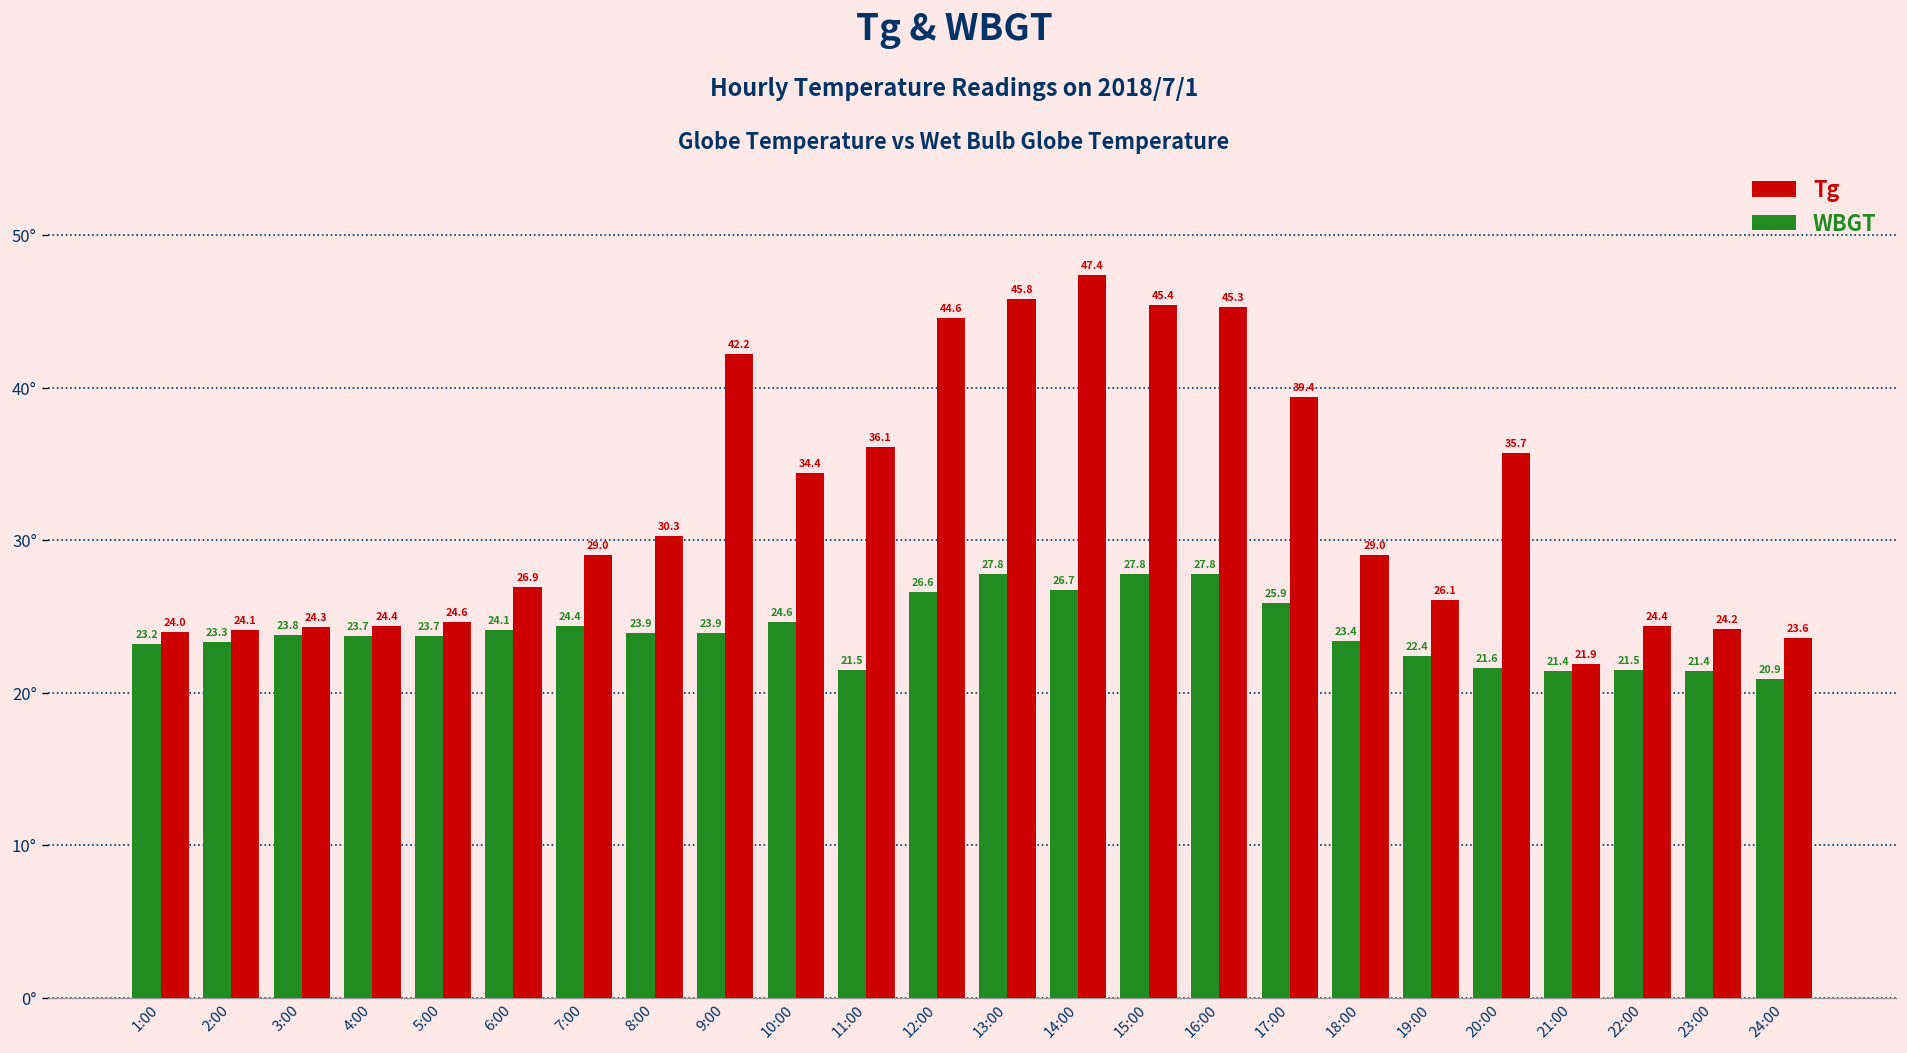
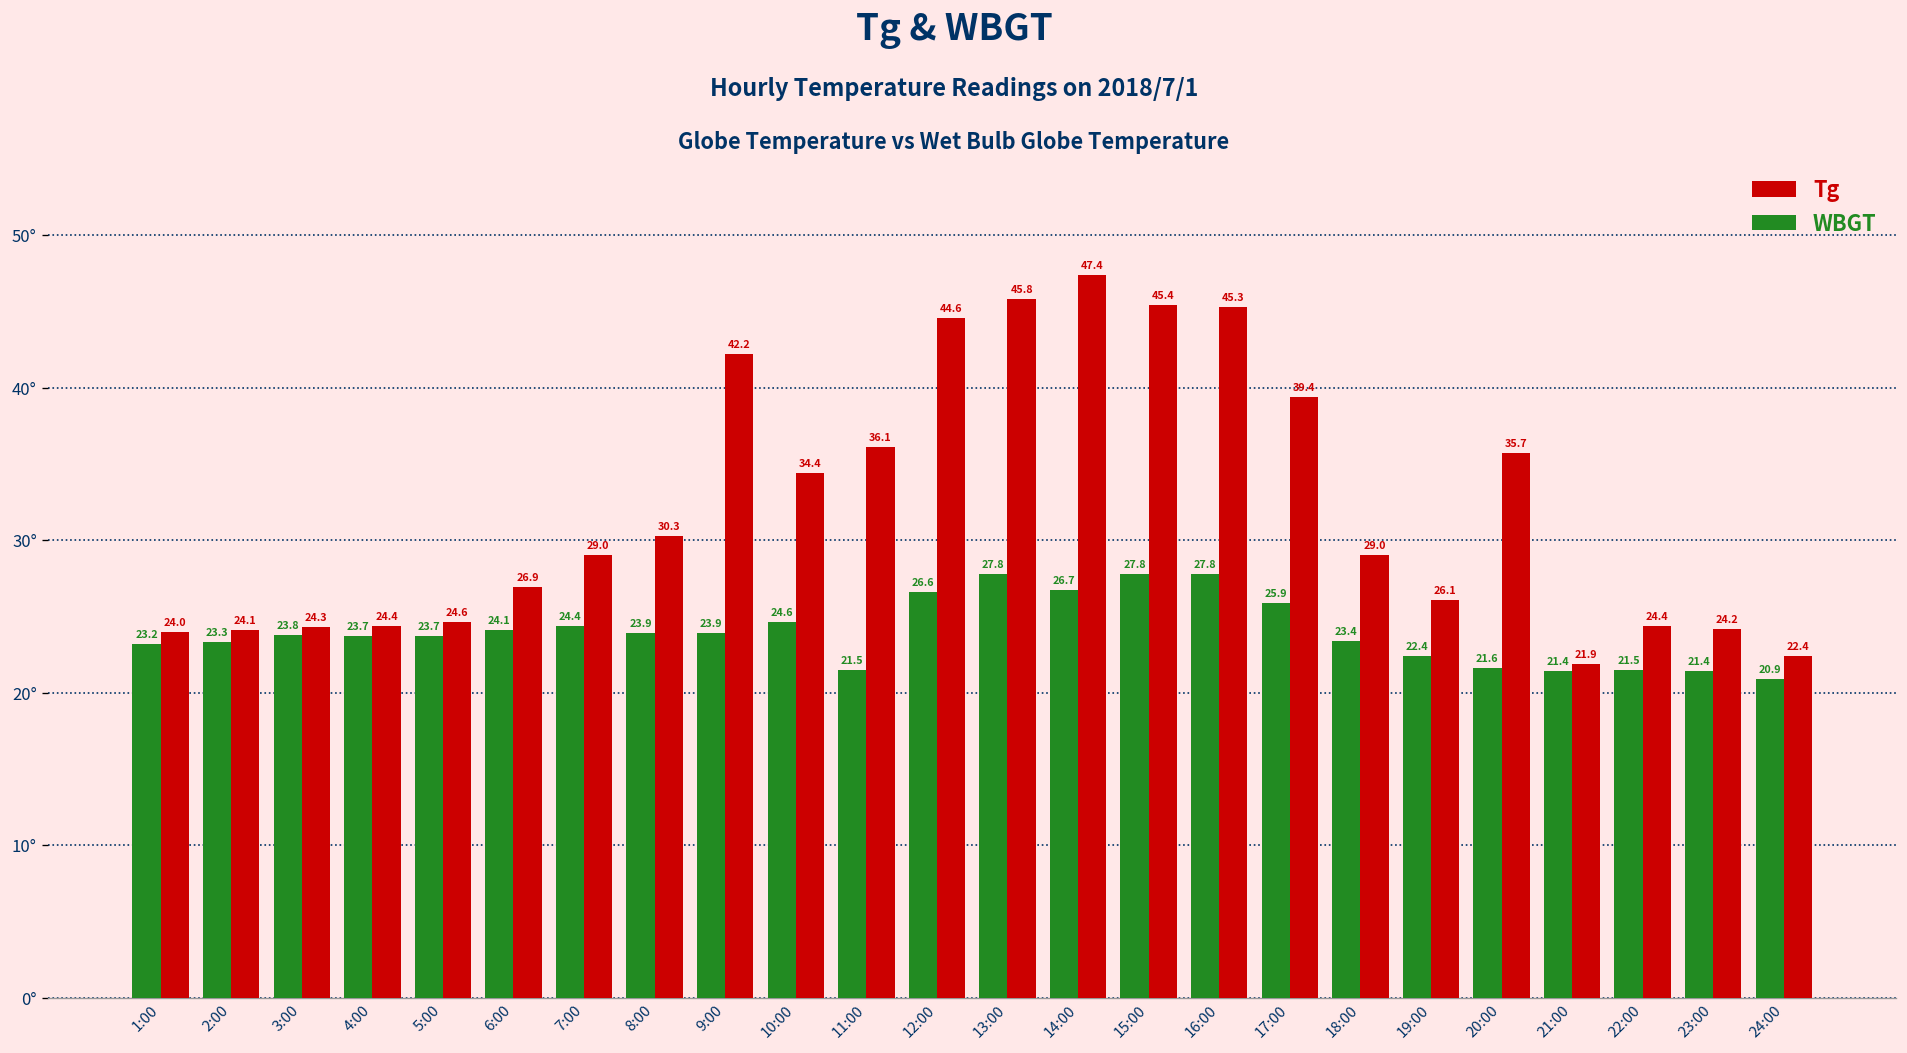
  {
    "Tg": {
      "1:00": 24.0,
      "2:00": 24.1,
      "3:00": 24.3,
      "4:00": 24.4,
      "5:00": 24.6,
      "6:00": 26.9,
      "7:00": 29.0,
      "8:00": 30.3,
      "9:00": 42.2,
      "10:00": 34.4,
      "11:00": 36.1,
      "12:00": 44.6,
      "13:00": 45.8,
      "14:00": 47.4,
      "15:00": 45.4,
      "16:00": 45.3,
      "17:00": 39.4,
      "18:00": 29.0,
      "19:00": 26.1,
      "20:00": 35.7,
      "21:00": 21.9,
      "22:00": 24.4,
      "23:00": 24.2,
-     "24:00": 23.6
+     "24:00": 22.4
    },
    "WBGT": {
      "1:00": 23.2,
      "2:00": 23.3,
      "3:00": 23.8,
      "4:00": 23.7,
      "5:00": 23.7,
      "6:00": 24.1,
      "7:00": 24.4,
      "8:00": 23.9,
      "9:00": 23.9,
      "10:00": 24.6,
      "11:00": 21.5,
      "12:00": 26.6,
      "13:00": 27.8,
      "14:00": 26.7,
      "15:00": 27.8,
      "16:00": 27.8,
      "17:00": 25.9,
      "18:00": 23.4,
      "19:00": 22.4,
      "20:00": 21.6,
      "21:00": 21.4,
      "22:00": 21.5,
      "23:00": 21.4,
      "24:00": 20.9
    }
  }
